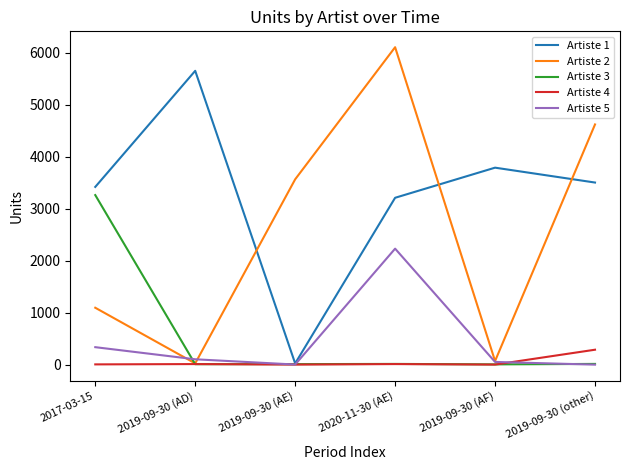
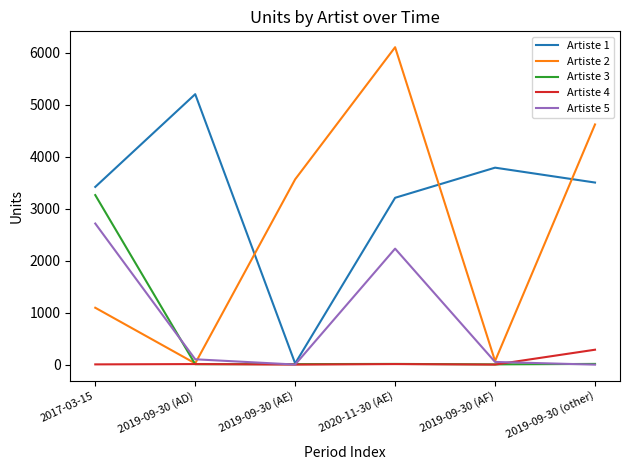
  {
    "Artiste 1": {
      "2017-03-15": 3400,
-     "2019-09-30 (AD)": 5600,
+     "2019-09-30 (AD)": 5200,
      "2020-11-30 (AE)": 3200,
      "2019-09-30 (AF)": 3800,
      "2019-09-30 (other)": 3500
    },
    "Artiste 2": {
      "2017-03-15": 1100,
      "2019-09-30 (AE)": 3600,
      "2020-11-30 (AE)": 6100,
      "2019-09-30 (other)": 4600
    },
    "Artiste 3": {
      "2017-03-15": 3300
    },
    "Artiste 4": {
      "2017-03-15": 0,
      "2019-09-30 (other)": 300
    },
    "Artiste 5": {
-     "2017-03-15": 300,
+     "2017-03-15": 2700,
      "2019-09-30 (AD)": 100,
      "2020-11-30 (AE)": 2200
    }
  }
